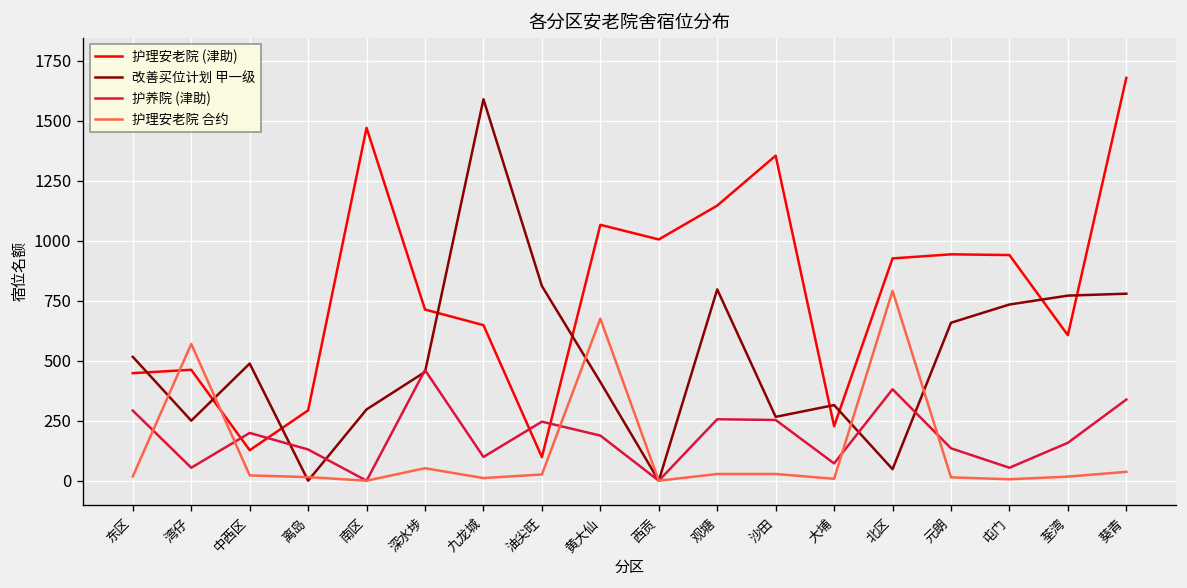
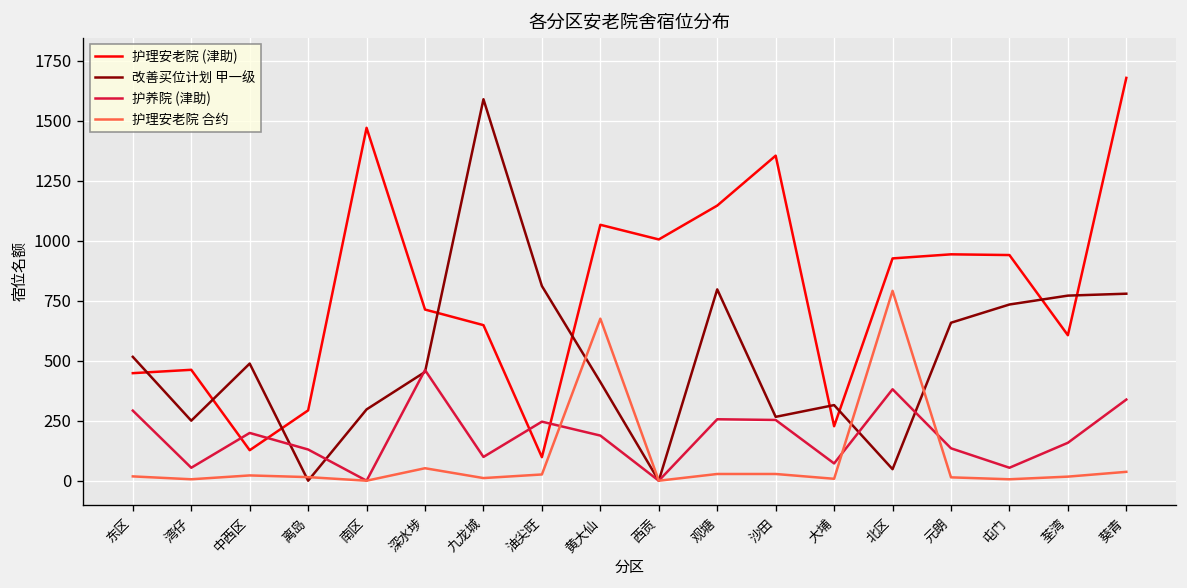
  {
    "护理安老院 (津助)": {
      "东区": 450,
      "湾仔": 460,
      "中西区": 130,
      "离岛": 290,
      "南区": 1470,
      "深水埗": 710,
      "九龙城": 650,
      "油尖旺": 100,
      "黄大仙": 1070,
      "西贡": 1010,
      "观塘": 1150,
      "沙田": 1350,
      "大埔": 230,
      "北区": 930,
      "元朗": 940,
      "屯门": 940,
      "荃湾": 610,
      "葵青": 1680
    },
    "改善买位计划 甲一级": {
      "东区": 520,
      "湾仔": 250,
      "中西区": 490,
      "离岛": 0,
      "南区": 300,
      "九龙城": 1590,
      "油尖旺": 810,
      "黄大仙": 410,
      "观塘": 800,
      "沙田": 270,
      "大埔": 320,
      "北区": 50,
      "元朗": 660,
      "屯门": 730,
      "荃湾": 770,
      "葵青": 780
    },
    "护养院 (津助)": {
      "东区": 290,
      "湾仔": 50,
      "中西区": 200,
      "离岛": 130,
      "九龙城": 100,
      "油尖旺": 250,
      "黄大仙": 190,
      "观塘": 260,
      "沙田": 250,
      "大埔": 70,
      "北区": 380,
      "元朗": 140,
      "屯门": 50,
      "荃湾": 160,
      "葵青": 340
    },
    "护理安老院 合约": {
      "东区": 20,
-     "湾仔": 570,
+     "湾仔": 10,
      "中西区": 20,
      "离岛": 20,
      "深水埗": 50,
      "九龙城": 10,
      "油尖旺": 30,
      "黄大仙": 680,
      "观塘": 30,
      "沙田": 30,
      "大埔": 10,
      "北区": 790,
      "元朗": 10,
      "屯门": 10,
      "荃湾": 20,
      "葵青": 40
    }
  }
